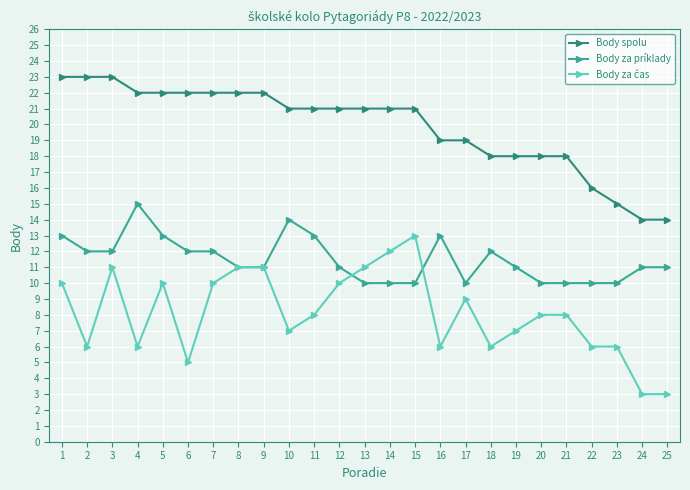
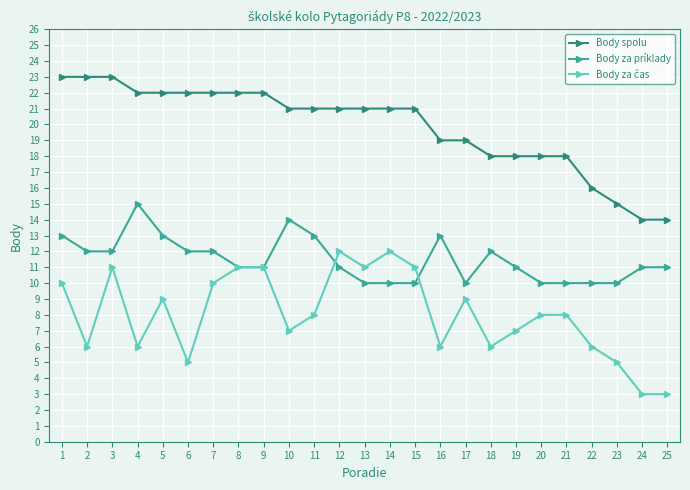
  {
    "Body za čas": {
      "1": 10,
      "2": 6,
      "3": 11,
      "4": 6,
-     "5": 10,
+     "5": 9,
      "6": 5,
      "7": 10,
      "10": 7,
      "11": 8,
-     "12": 10,
+     "12": 12,
      "13": 11,
      "14": 12,
-     "15": 13,
+     "15": 11,
      "16": 6,
      "17": 9,
      "18": 6,
      "19": 7,
      "20": 8,
      "21": 8,
      "22": 6,
-     "23": 6,
+     "23": 5,
      "24": 3,
      "25": 3
    }
  }
